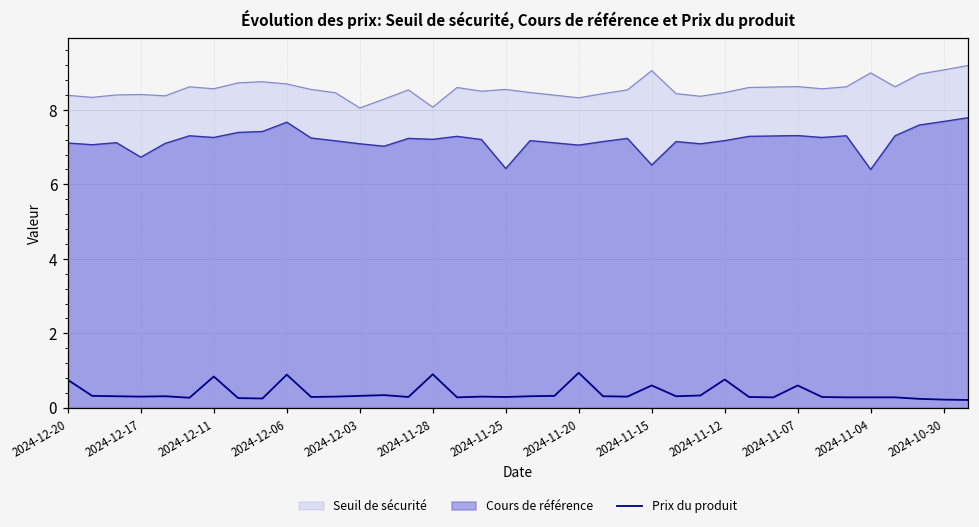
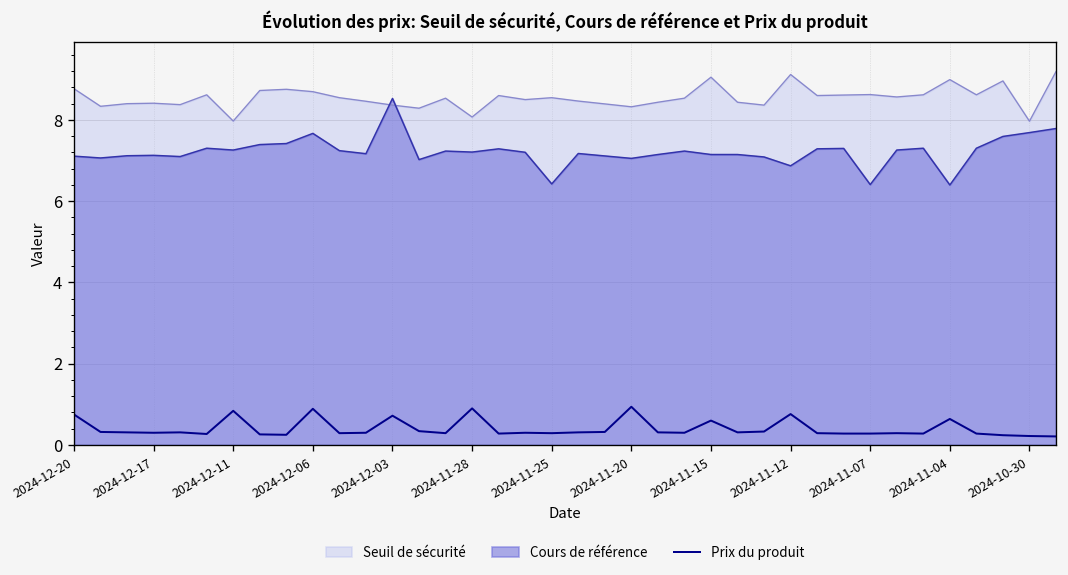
  {
    "Seuil de sécurité": {
-     "2024-12-20": 8.4,
+     "2024-12-20": 8.8,
      "2024-12-17": 8.4,
-     "2024-12-11": 8.6,
+     "2024-12-11": 8.0,
      "2024-12-06": 8.7,
-     "2024-12-03": 8.1,
+     "2024-12-03": 8.4,
      "2024-11-28": 8.1,
      "2024-11-25": 8.5,
      "2024-11-20": 8.3,
      "2024-11-15": 9.1,
-     "2024-11-12": 8.5,
+     "2024-11-12": 9.1,
      "2024-11-07": 8.6,
      "2024-11-04": 9.0,
-     "2024-10-30": 9.1
+     "2024-10-30": 8.0
    },
    "Cours de référence": {
      "2024-12-20": 7.1,
-     "2024-12-17": 6.7,
+     "2024-12-17": 7.1,
      "2024-12-11": 7.3,
      "2024-12-06": 7.7,
-     "2024-12-03": 7.1,
+     "2024-12-03": 8.5,
      "2024-11-28": 7.2,
      "2024-11-25": 6.4,
      "2024-11-20": 7.1,
-     "2024-11-15": 6.5,
-     "2024-11-12": 7.2,
-     "2024-11-07": 7.3,
+     "2024-11-15": 7.2,
+     "2024-11-12": 6.9,
+     "2024-11-07": 6.4,
      "2024-11-04": 6.4,
      "2024-10-30": 7.7
    },
    "Prix du produit": {
      "2024-12-20": 0.8,
      "2024-12-17": 0.3,
      "2024-12-11": 0.8,
      "2024-12-06": 0.9,
-     "2024-12-03": 0.3,
+     "2024-12-03": 0.7,
      "2024-11-28": 0.9,
      "2024-11-25": 0.3,
      "2024-11-20": 0.9,
      "2024-11-15": 0.6,
      "2024-11-12": 0.8,
-     "2024-11-07": 0.6,
-     "2024-11-04": 0.3,
+     "2024-11-07": 0.3,
+     "2024-11-04": 0.6,
      "2024-10-30": 0.2
    }
  }
